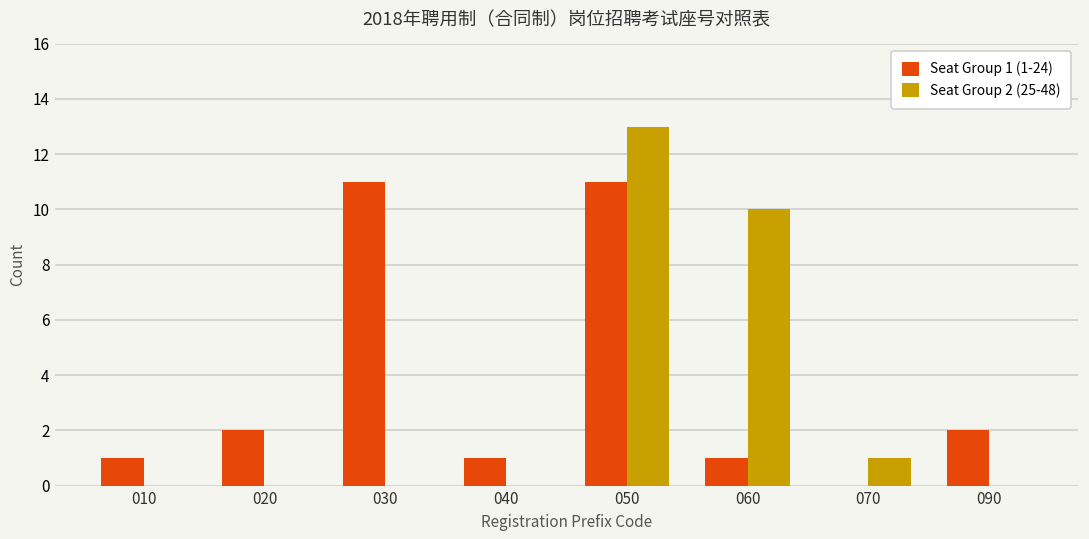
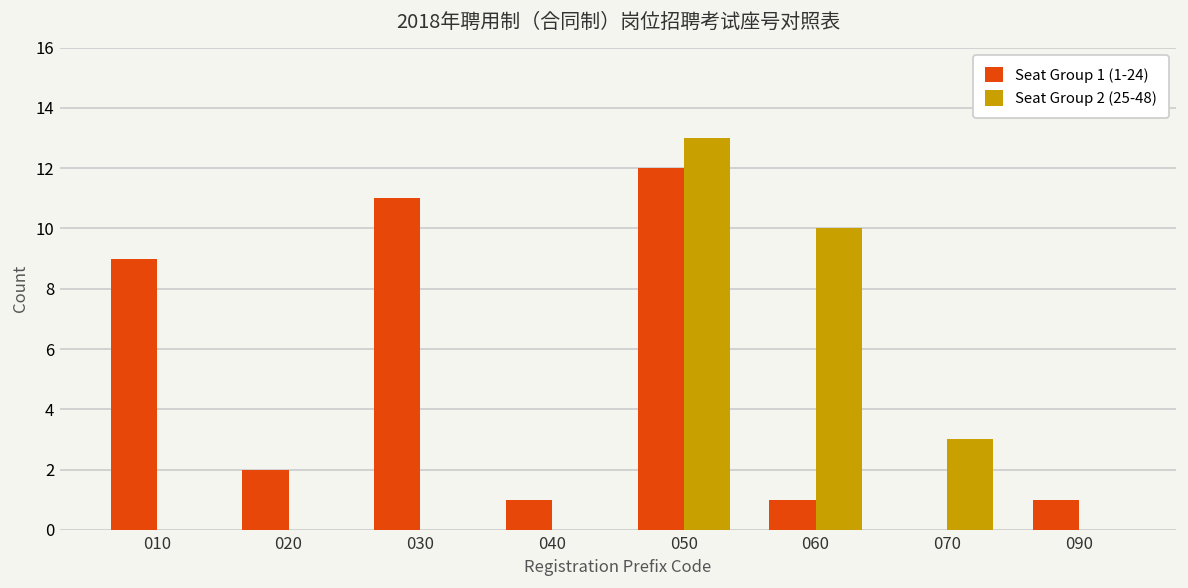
  {
    "Seat Group 1 (1-24)": {
-     "010": 1,
+     "010": 9,
      "020": 2,
      "030": 11,
      "040": 1,
-     "050": 11,
+     "050": 12,
      "060": 1,
      "070": 0,
-     "090": 2
+     "090": 1
    },
    "Seat Group 2 (25-48)": {
      "010": 0,
      "020": 0,
      "030": 0,
      "040": 0,
      "050": 13,
      "060": 10,
-     "070": 1,
+     "070": 3,
      "090": 0
    }
  }
